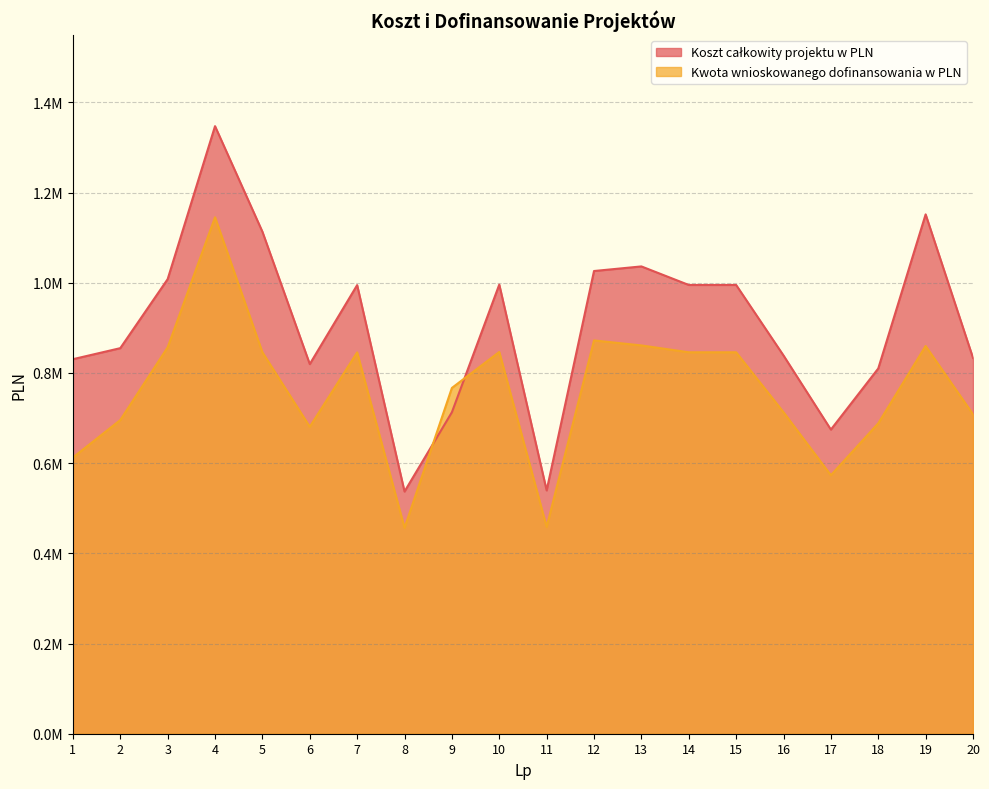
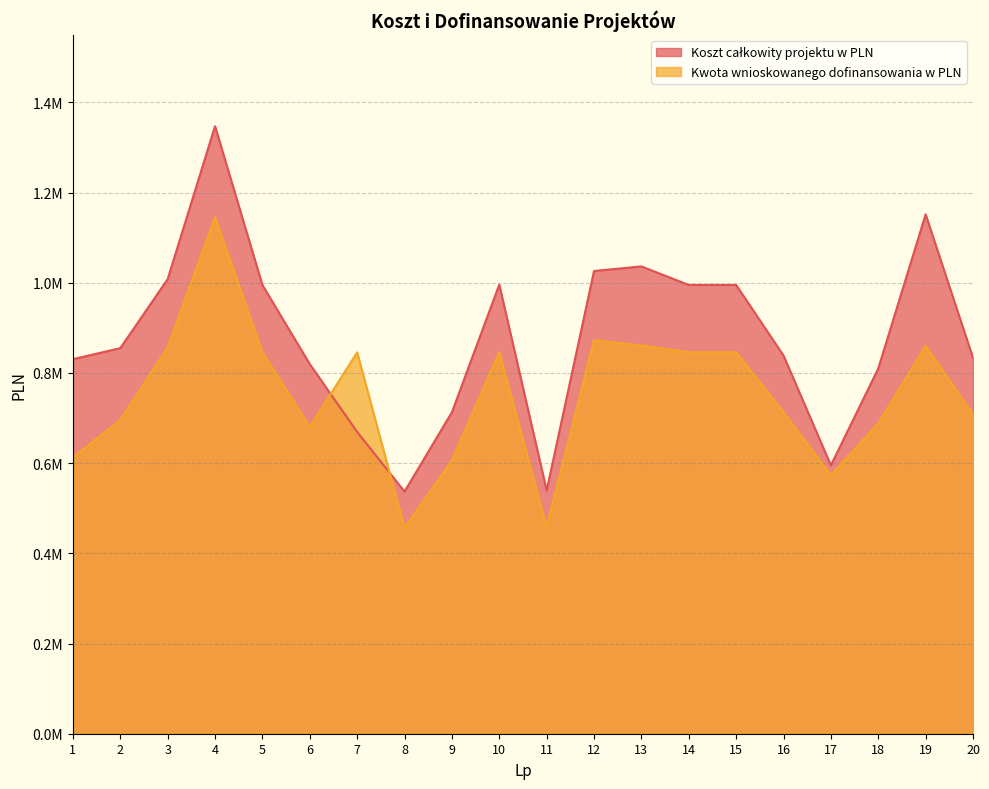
  {
    "Koszt całkowity projektu w PLN": {
      "1": 830000,
      "2": 850000,
      "3": 1010000,
      "4": 1350000,
-     "5": 1110000,
+     "5": 1000000,
      "6": 820000,
-     "7": 990000,
+     "7": 670000,
      "8": 540000,
      "9": 710000,
      "10": 1000000,
      "11": 540000,
      "12": 1030000,
      "13": 1040000,
      "14": 1000000,
      "15": 1000000,
      "16": 840000,
-     "17": 670000,
+     "17": 600000,
      "18": 810000,
      "19": 1150000,
      "20": 830000
    },
    "Kwota wnioskowanego dofinansowania w PLN": {
      "1": 610000,
      "2": 700000,
      "3": 860000,
      "4": 1150000,
      "5": 850000,
      "6": 680000,
      "7": 850000,
      "8": 460000,
-     "9": 770000,
+     "9": 610000,
      "10": 850000,
      "11": 460000,
      "12": 870000,
      "13": 860000,
      "14": 850000,
      "15": 850000,
      "16": 710000,
      "17": 570000,
      "18": 690000,
      "19": 860000,
      "20": 710000
    }
  }
